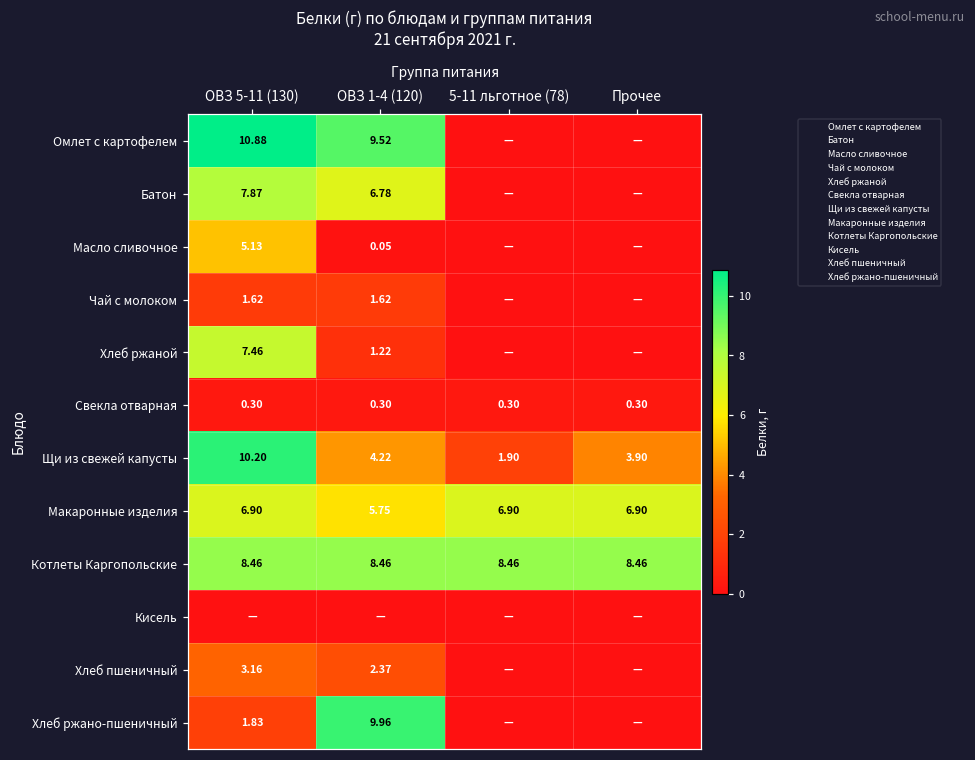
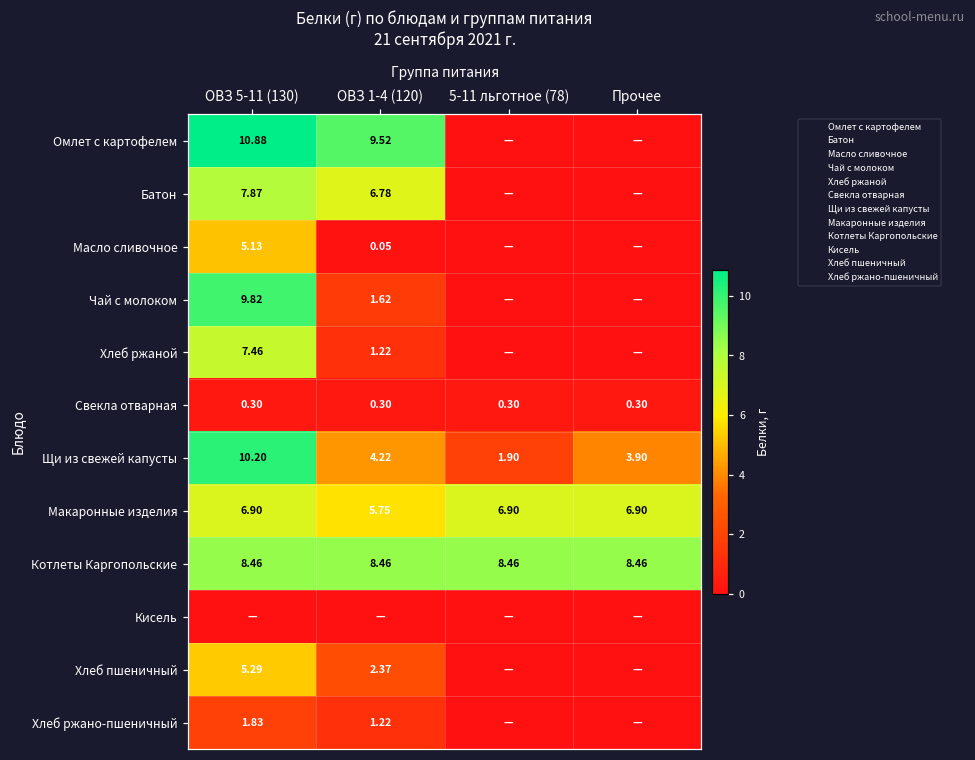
  {
    "Омлет с картофелем": {
      "ОВЗ 5-11 (130)": 10.88,
      "ОВЗ 1-4 (120)": 9.52
    },
    "Батон": {
      "ОВЗ 5-11 (130)": 7.87,
      "ОВЗ 1-4 (120)": 6.78
    },
    "Масло сливочное": {
      "ОВЗ 5-11 (130)": 5.13,
      "ОВЗ 1-4 (120)": 0.05
    },
    "Чай с молоком": {
-     "ОВЗ 5-11 (130)": 1.62,
+     "ОВЗ 5-11 (130)": 9.82,
      "ОВЗ 1-4 (120)": 1.62
    },
    "Хлеб ржаной": {
      "ОВЗ 5-11 (130)": 7.46,
      "ОВЗ 1-4 (120)": 1.22
    },
    "Свекла отварная": {
      "ОВЗ 5-11 (130)": 0.30,
      "ОВЗ 1-4 (120)": 0.30,
      "5-11 льготное (78)": 0.30,
      "Прочее": 0.30
    },
    "Щи из свежей капусты": {
      "ОВЗ 5-11 (130)": 10.20,
      "ОВЗ 1-4 (120)": 4.22,
      "5-11 льготное (78)": 1.90,
      "Прочее": 3.90
    },
    "Макаронные изделия": {
      "ОВЗ 5-11 (130)": 6.90,
      "ОВЗ 1-4 (120)": 5.75,
      "5-11 льготное (78)": 6.90,
      "Прочее": 6.90
    },
    "Котлеты Каргопольские": {
      "ОВЗ 5-11 (130)": 8.46,
      "ОВЗ 1-4 (120)": 8.46,
      "5-11 льготное (78)": 8.46,
      "Прочее": 8.46
    },
    "Хлеб пшеничный": {
-     "ОВЗ 5-11 (130)": 3.16,
+     "ОВЗ 5-11 (130)": 5.29,
      "ОВЗ 1-4 (120)": 2.37
    },
    "Хлеб ржано-пшеничный": {
      "ОВЗ 5-11 (130)": 1.83,
-     "ОВЗ 1-4 (120)": 9.96
+     "ОВЗ 1-4 (120)": 1.22
    }
  }
